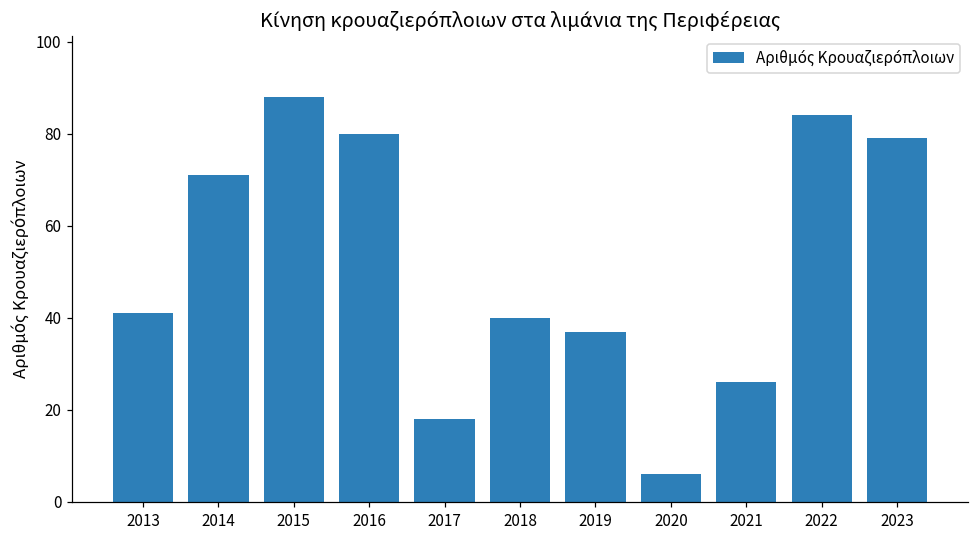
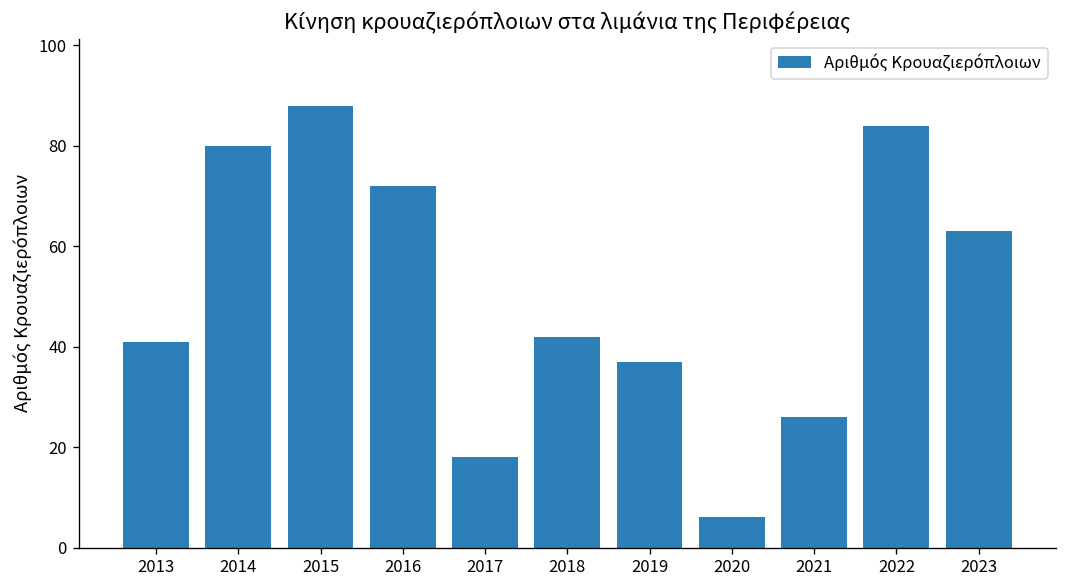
  {
    "2013": 41,
-   "2014": 71,
+   "2014": 80,
    "2015": 88,
-   "2016": 80,
+   "2016": 72,
    "2017": 18,
-   "2018": 40,
+   "2018": 42,
    "2019": 37,
    "2020": 6,
    "2021": 26,
    "2022": 84,
-   "2023": 79
+   "2023": 63
  }
